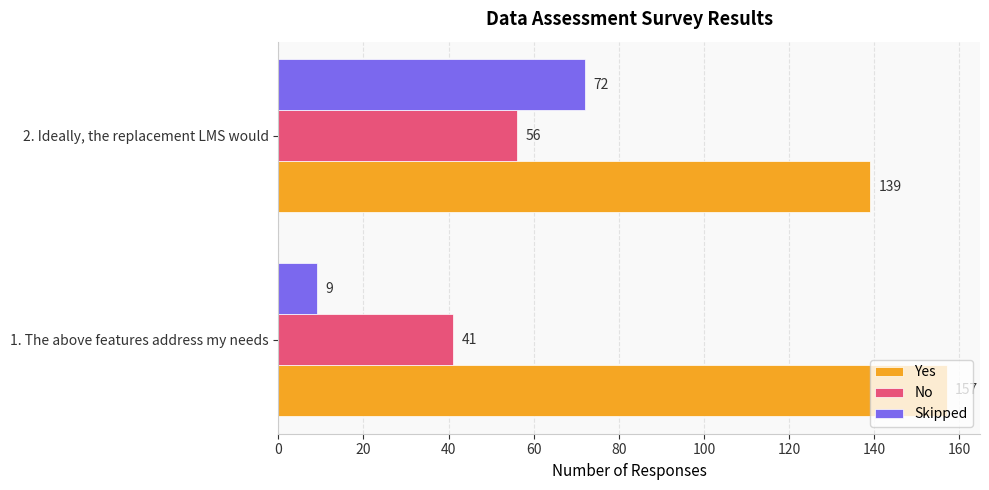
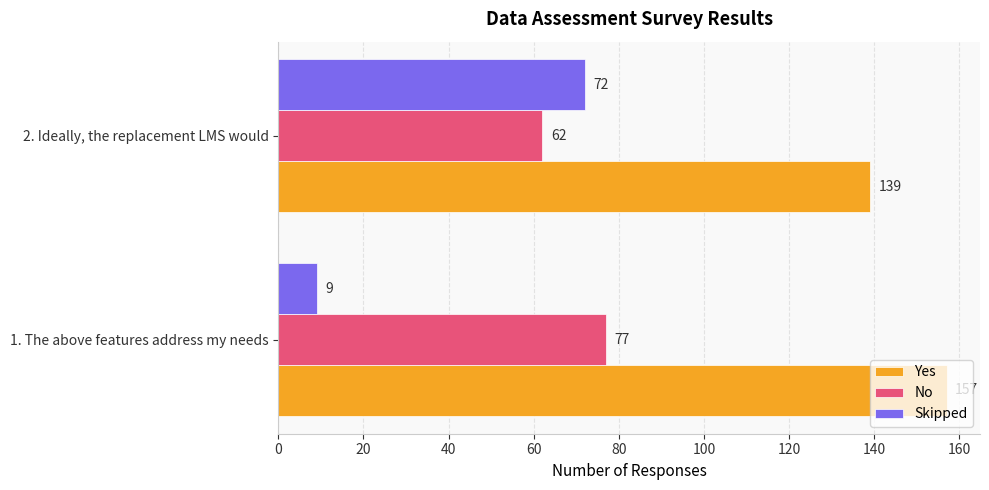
  {
    "Yes": {
      "2. Ideally, the replacement LMS would": 139
    },
    "No": {
-     "2. Ideally, the replacement LMS would": 56,
-     "1. The above features address my needs": 41
+     "2. Ideally, the replacement LMS would": 62,
+     "1. The above features address my needs": 77
    },
    "Skipped": {
      "2. Ideally, the replacement LMS would": 72,
      "1. The above features address my needs": 9
    }
  }
